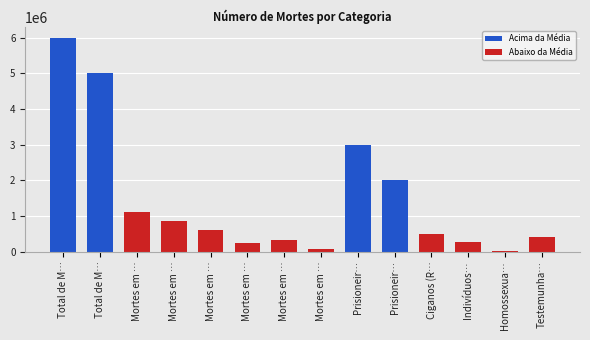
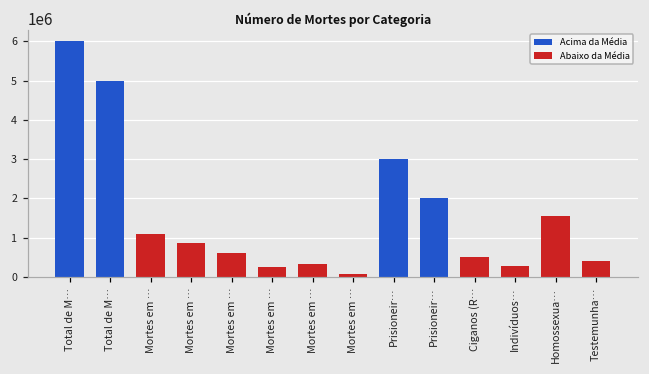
  {
    "Abaixo da Média": {
      "Ciganos (R…": 500000,
      "Indivíduos…": 300000,
-     "Homossexua…": 0,
+     "Homossexua…": 1600000,
      "Testemunha…": 400000
    }
  }
